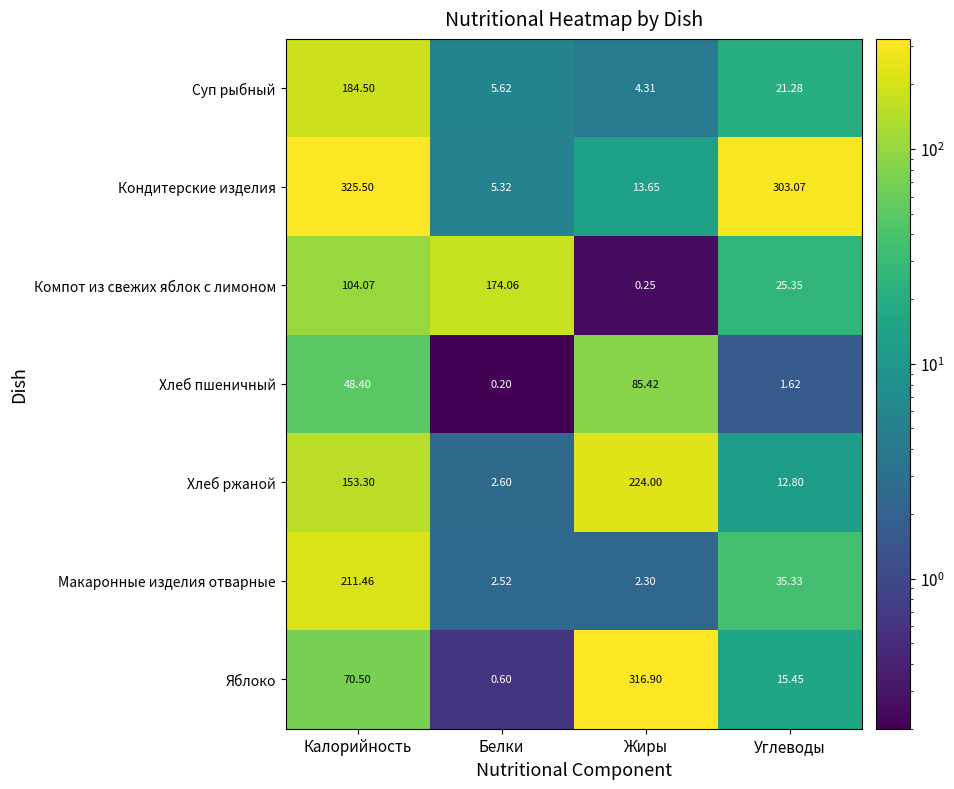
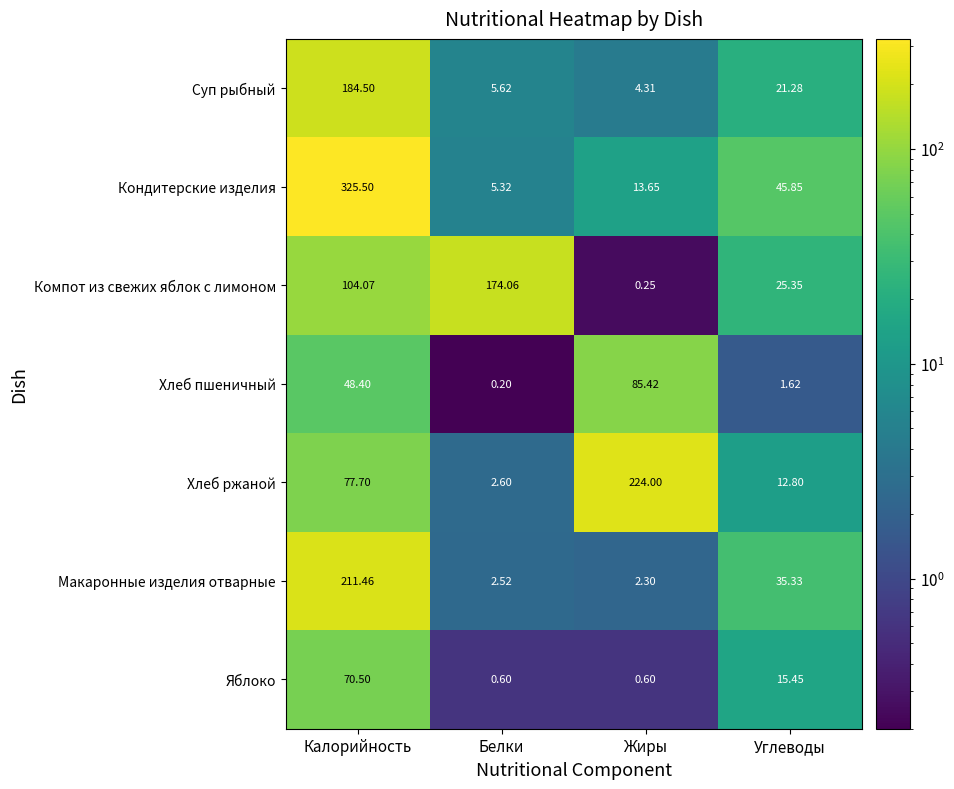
  {
    "Суп рыбный": {
      "Калорийность": 184.50,
      "Белки": 5.62,
      "Жиры": 4.31,
      "Углеводы": 21.28
    },
    "Кондитерские изделия": {
      "Калорийность": 325.50,
      "Белки": 5.32,
      "Жиры": 13.65,
-     "Углеводы": 303.07
+     "Углеводы": 45.85
    },
    "Компот из свежих яблок с лимоном": {
      "Калорийность": 104.07,
      "Белки": 174.06,
      "Жиры": 0.25,
      "Углеводы": 25.35
    },
    "Хлеб пшеничный": {
      "Калорийность": 48.40,
      "Белки": 0.20,
      "Жиры": 85.42,
      "Углеводы": 1.62
    },
    "Хлеб ржаной": {
-     "Калорийность": 153.30,
+     "Калорийность": 77.70,
      "Белки": 2.60,
      "Жиры": 224.00,
      "Углеводы": 12.80
    },
    "Макаронные изделия отварные": {
      "Калорийность": 211.46,
      "Белки": 2.52,
      "Жиры": 2.30,
      "Углеводы": 35.33
    },
    "Яблоко": {
      "Калорийность": 70.50,
      "Белки": 0.60,
-     "Жиры": 316.90,
+     "Жиры": 0.60,
      "Углеводы": 15.45
    }
  }
